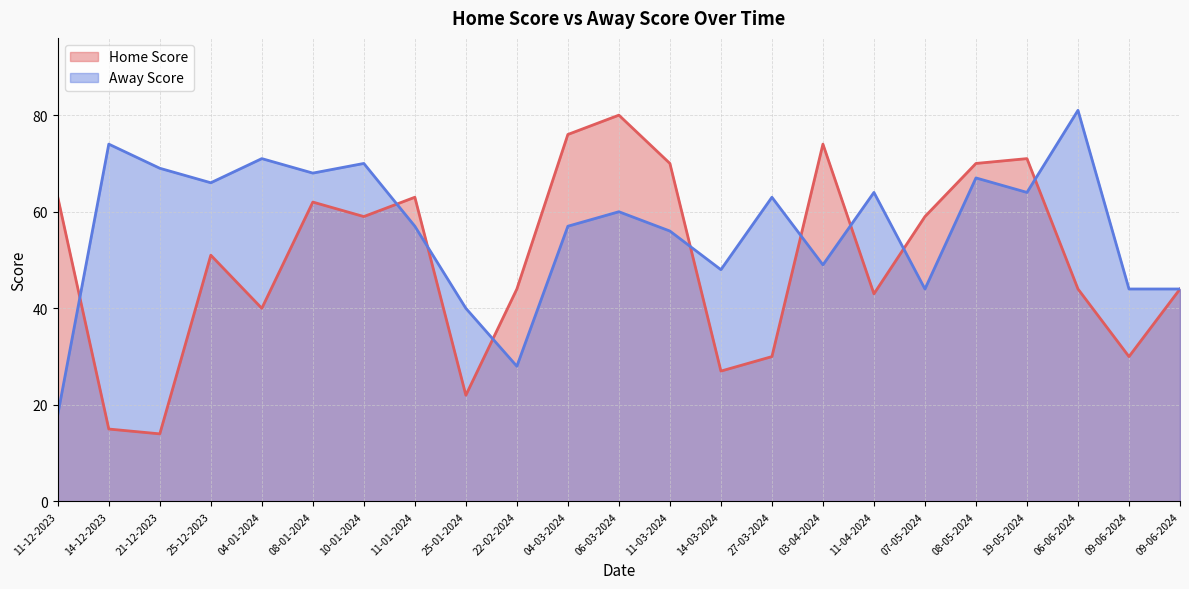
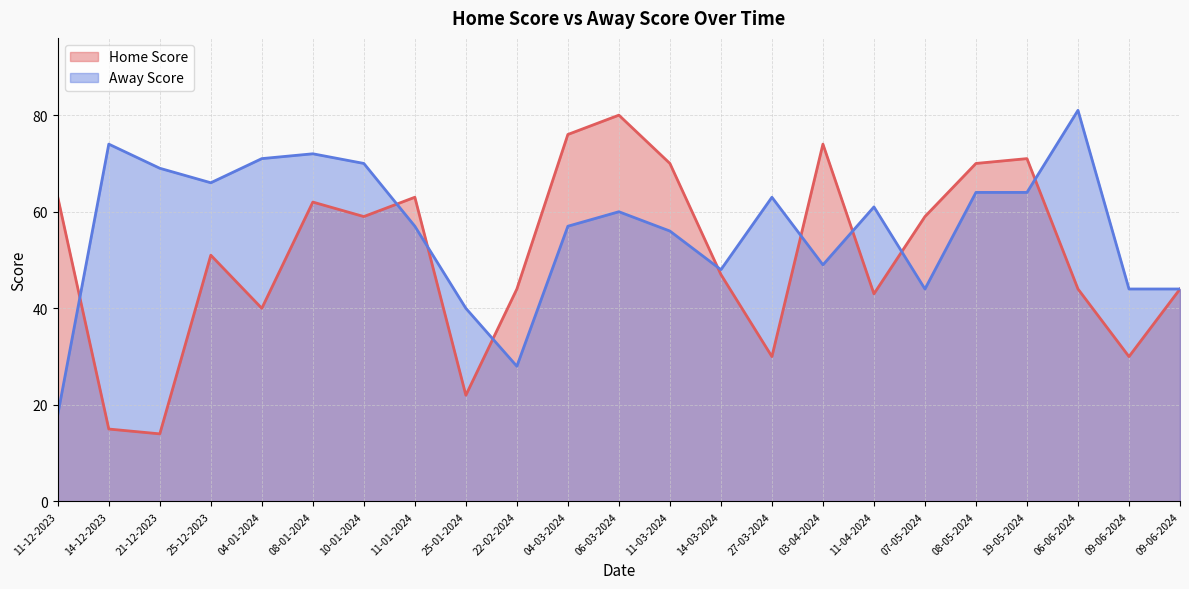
  {
    "Home Score": {
      "11-12-2023": 63,
      "14-12-2023": 15,
      "21-12-2023": 14,
      "25-12-2023": 51,
      "04-01-2024": 40,
      "08-01-2024": 62,
      "10-01-2024": 59,
      "11-01-2024": 63,
      "25-01-2024": 22,
      "22-02-2024": 44,
      "04-03-2024": 76,
      "06-03-2024": 80,
      "11-03-2024": 70,
-     "14-03-2024": 27,
+     "14-03-2024": 47,
      "27-03-2024": 30,
      "03-04-2024": 74,
      "11-04-2024": 43,
      "07-05-2024": 59,
      "08-05-2024": 70,
      "19-05-2024": 71,
      "06-06-2024": 44
    },
    "Away Score": {
      "11-12-2023": 18,
      "14-12-2023": 74,
      "21-12-2023": 69,
      "25-12-2023": 66,
      "04-01-2024": 71,
-     "08-01-2024": 68,
+     "08-01-2024": 72,
      "10-01-2024": 70,
      "11-01-2024": 57,
      "25-01-2024": 40,
      "22-02-2024": 28,
      "04-03-2024": 57,
      "06-03-2024": 60,
      "11-03-2024": 56,
      "14-03-2024": 48,
      "27-03-2024": 63,
      "03-04-2024": 49,
-     "11-04-2024": 64,
+     "11-04-2024": 61,
      "07-05-2024": 44,
-     "08-05-2024": 67,
+     "08-05-2024": 64,
      "19-05-2024": 64,
      "06-06-2024": 81
    }
  }
